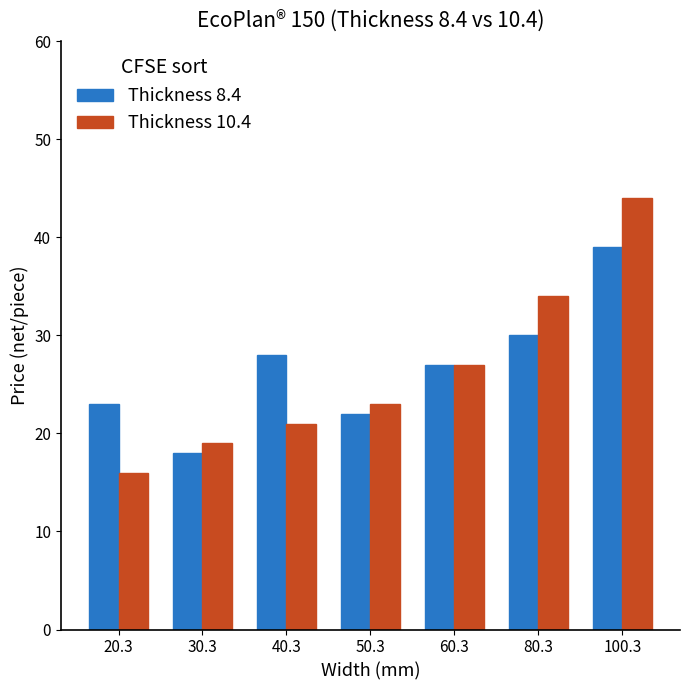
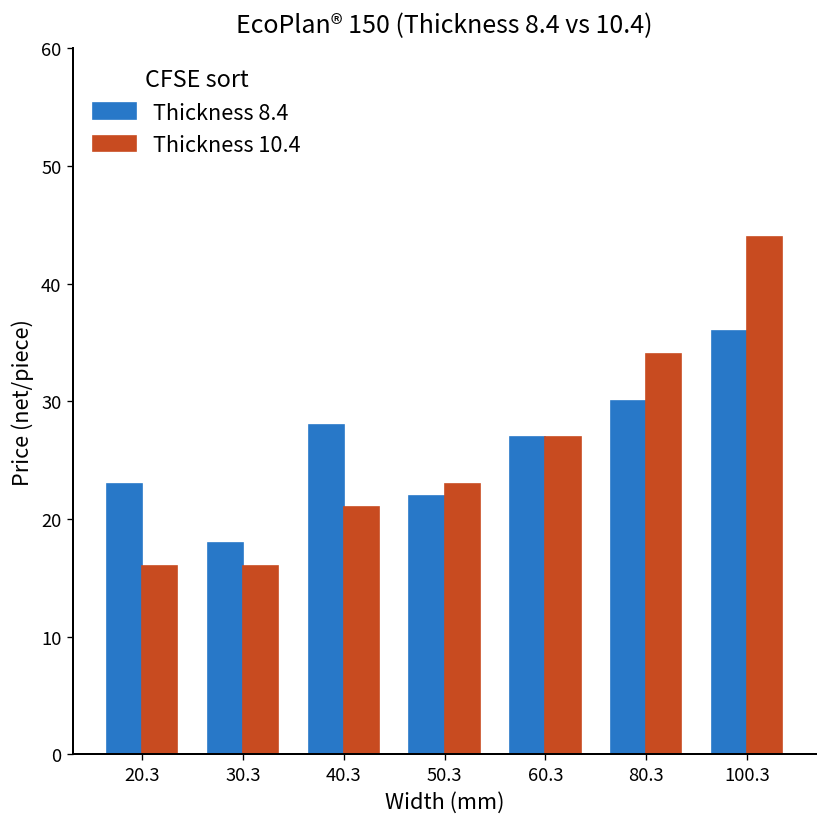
  {
    "Thickness 8.4": {
      "20.3": 23,
      "30.3": 18,
      "40.3": 28,
      "50.3": 22,
      "60.3": 27,
      "80.3": 30,
-     "100.3": 39
+     "100.3": 36
    },
    "Thickness 10.4": {
      "20.3": 16,
-     "30.3": 19,
+     "30.3": 16,
      "40.3": 21,
      "50.3": 23,
      "60.3": 27,
      "80.3": 34,
      "100.3": 44
    }
  }
